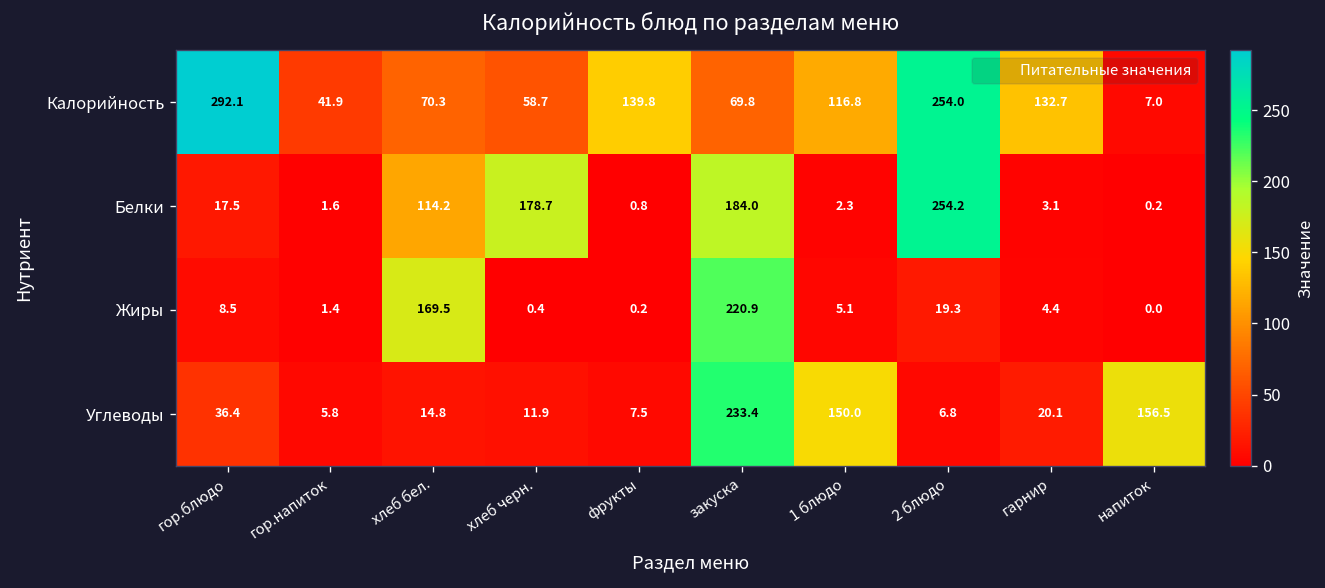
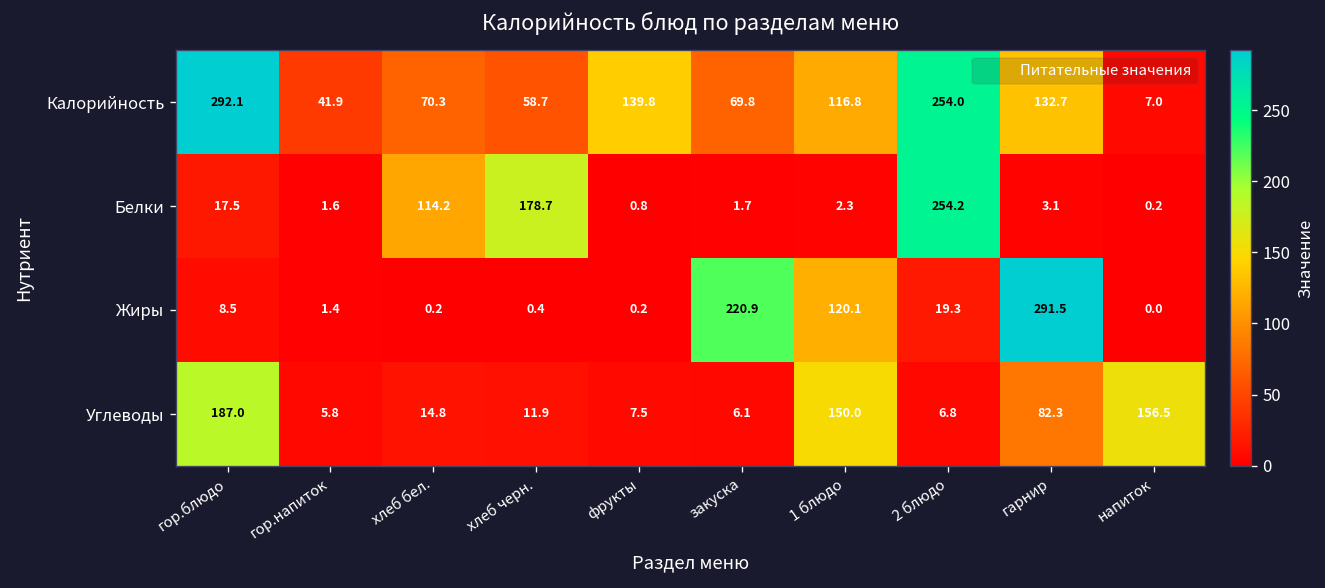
  {
    "Калорийность": {
      "гор.блюдо": 292.1,
      "гор.напиток": 41.9,
      "хлеб бел.": 70.3,
      "хлеб черн.": 58.7,
      "фрукты": 139.8,
      "закуска": 69.8,
      "1 блюдо": 116.8,
      "2 блюдо": 254.0,
      "гарнир": 132.7,
      "напиток": 7.0
    },
    "Белки": {
      "гор.блюдо": 17.5,
      "гор.напиток": 1.6,
      "хлеб бел.": 114.2,
      "хлеб черн.": 178.7,
      "фрукты": 0.8,
-     "закуска": 184.0,
+     "закуска": 1.7,
      "1 блюдо": 2.3,
      "2 блюдо": 254.2,
      "гарнир": 3.1,
      "напиток": 0.2
    },
    "Жиры": {
      "гор.блюдо": 8.5,
      "гор.напиток": 1.4,
-     "хлеб бел.": 169.5,
+     "хлеб бел.": 0.2,
      "хлеб черн.": 0.4,
      "фрукты": 0.2,
      "закуска": 220.9,
-     "1 блюдо": 5.1,
+     "1 блюдо": 120.1,
      "2 блюдо": 19.3,
-     "гарнир": 4.4,
+     "гарнир": 291.5,
      "напиток": 0.0
    },
    "Углеводы": {
-     "гор.блюдо": 36.4,
+     "гор.блюдо": 187.0,
      "гор.напиток": 5.8,
      "хлеб бел.": 14.8,
      "хлеб черн.": 11.9,
      "фрукты": 7.5,
-     "закуска": 233.4,
+     "закуска": 6.1,
      "1 блюдо": 150.0,
      "2 блюдо": 6.8,
-     "гарнир": 20.1,
+     "гарнир": 82.3,
      "напиток": 156.5
    }
  }
